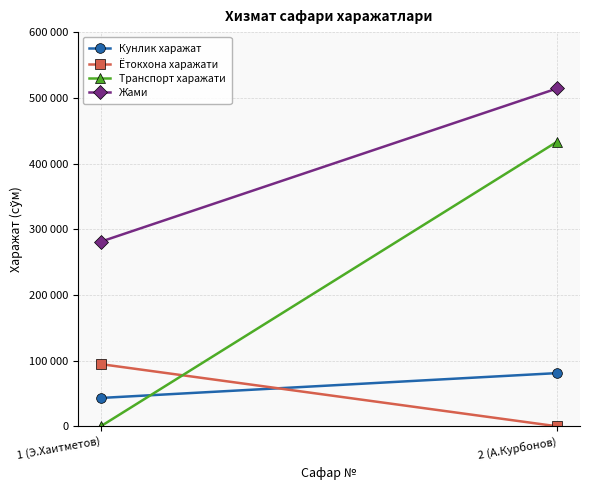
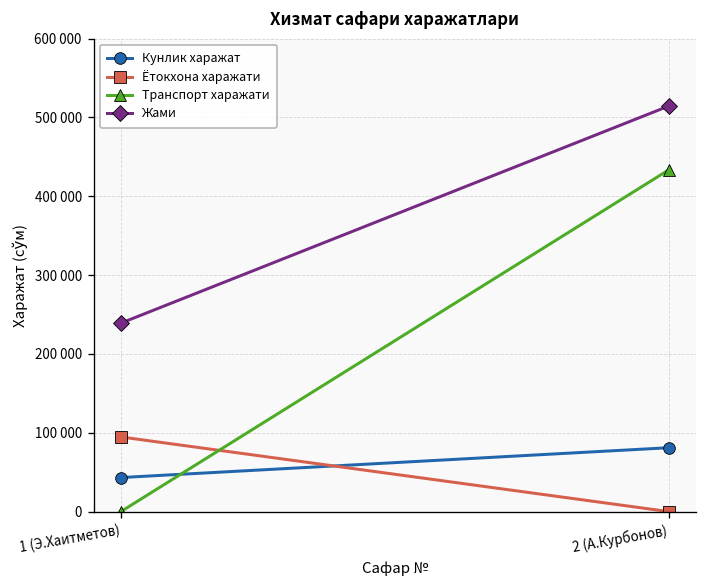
  {
    "Кунлик харажат": {
      "1 (Э.Хаитметов)": 40000,
      "2 (А.Курбонов)": 80000
    },
    "Ётокхона харажати": {
      "1 (Э.Хаитметов)": 90000,
      "2 (А.Курбонов)": 0
    },
    "Транспорт харажати": {
      "1 (Э.Хаитметов)": 0,
      "2 (А.Курбонов)": 430000
    },
    "Жами": {
-     "1 (Э.Хаитметов)": 280000,
+     "1 (Э.Хаитметов)": 240000,
      "2 (А.Курбонов)": 510000
    }
  }
